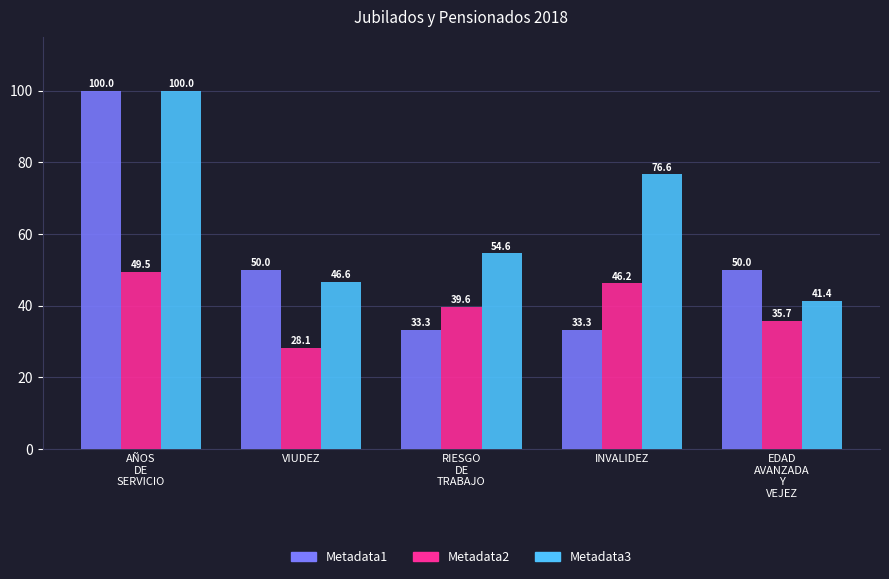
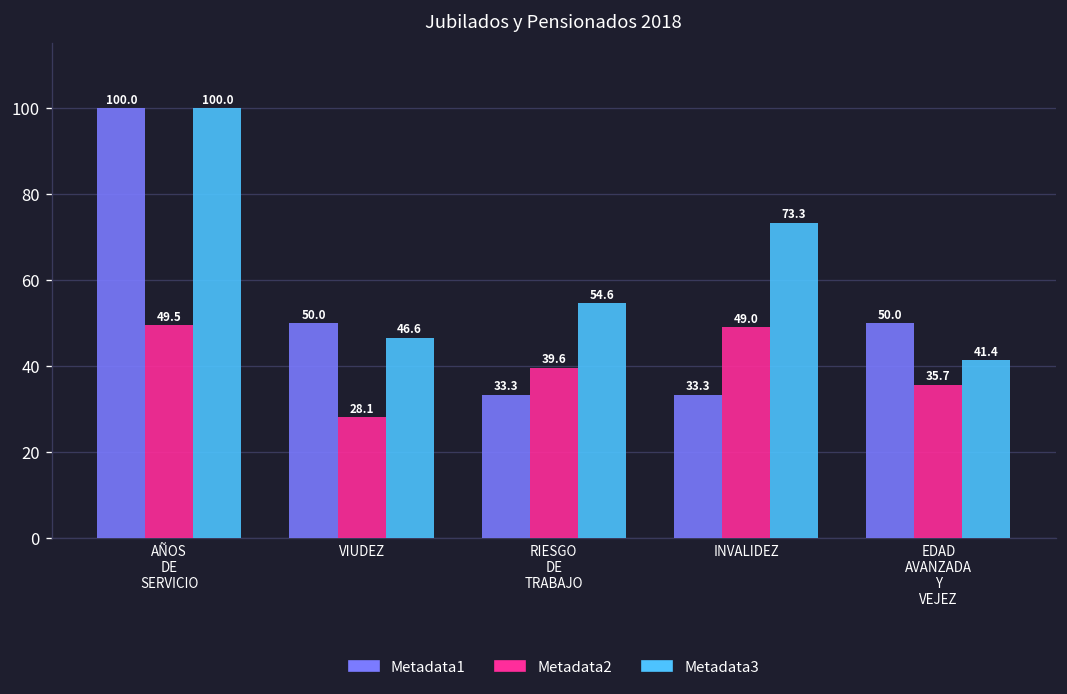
  {
    "Metadata1": {
      "AÑOS DE SERVICIO": 100.0,
      "VIUDEZ": 50.0,
      "RIESGO DE TRABAJO": 33.3,
      "INVALIDEZ": 33.3,
      "EDAD AVANZADA Y VEJEZ": 50.0
    },
    "Metadata2": {
      "AÑOS DE SERVICIO": 49.5,
      "VIUDEZ": 28.1,
      "RIESGO DE TRABAJO": 39.6,
-     "INVALIDEZ": 46.2,
+     "INVALIDEZ": 49.0,
      "EDAD AVANZADA Y VEJEZ": 35.7
    },
    "Metadata3": {
      "AÑOS DE SERVICIO": 100.0,
      "VIUDEZ": 46.6,
      "RIESGO DE TRABAJO": 54.6,
-     "INVALIDEZ": 76.6,
+     "INVALIDEZ": 73.3,
      "EDAD AVANZADA Y VEJEZ": 41.4
    }
  }
